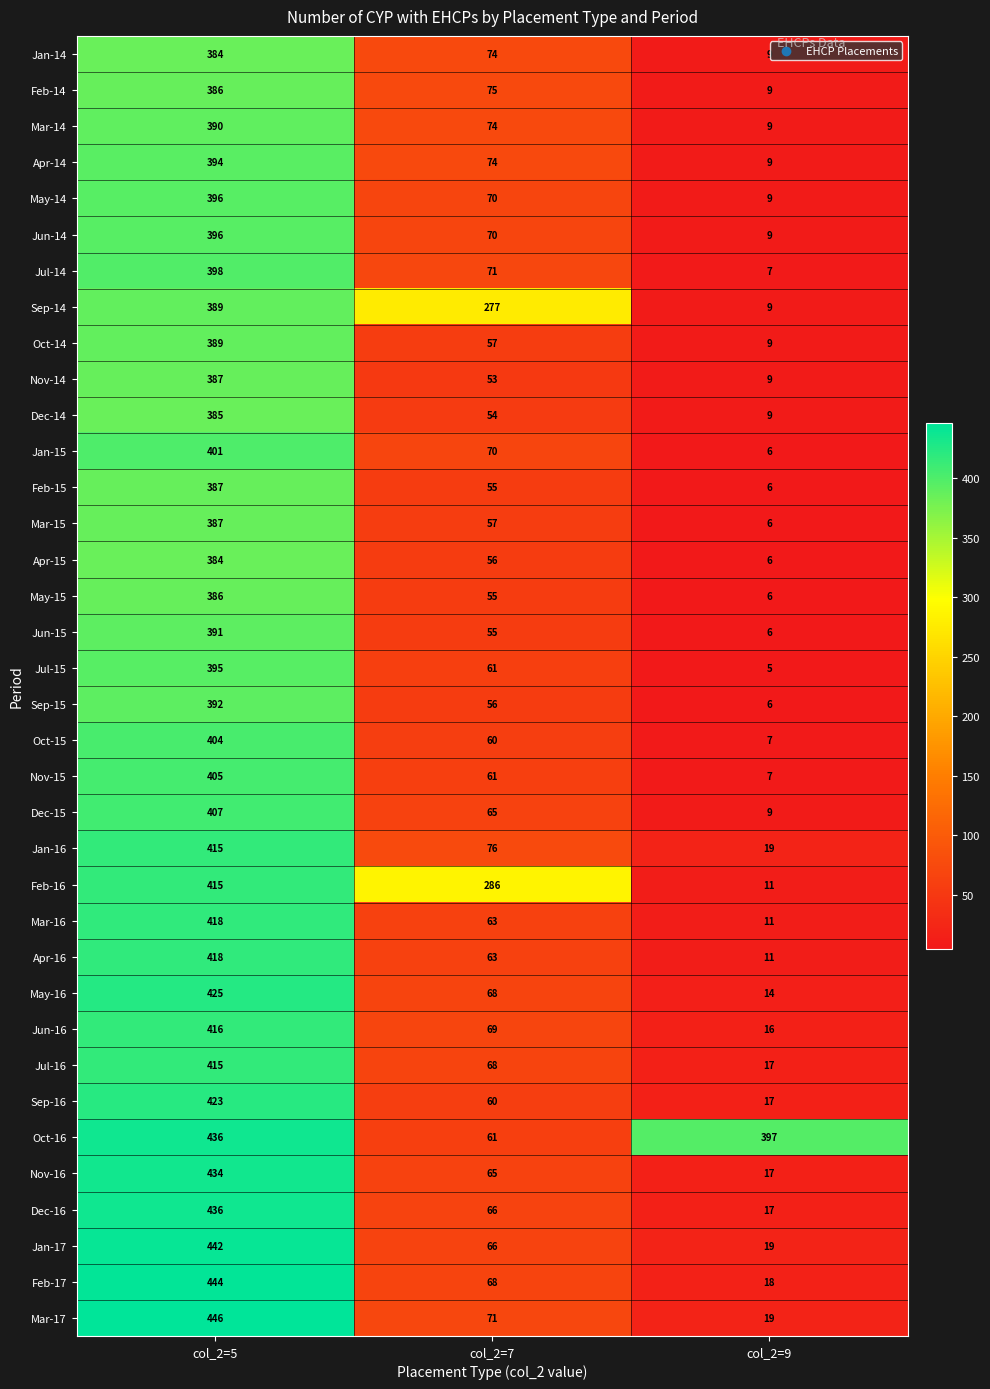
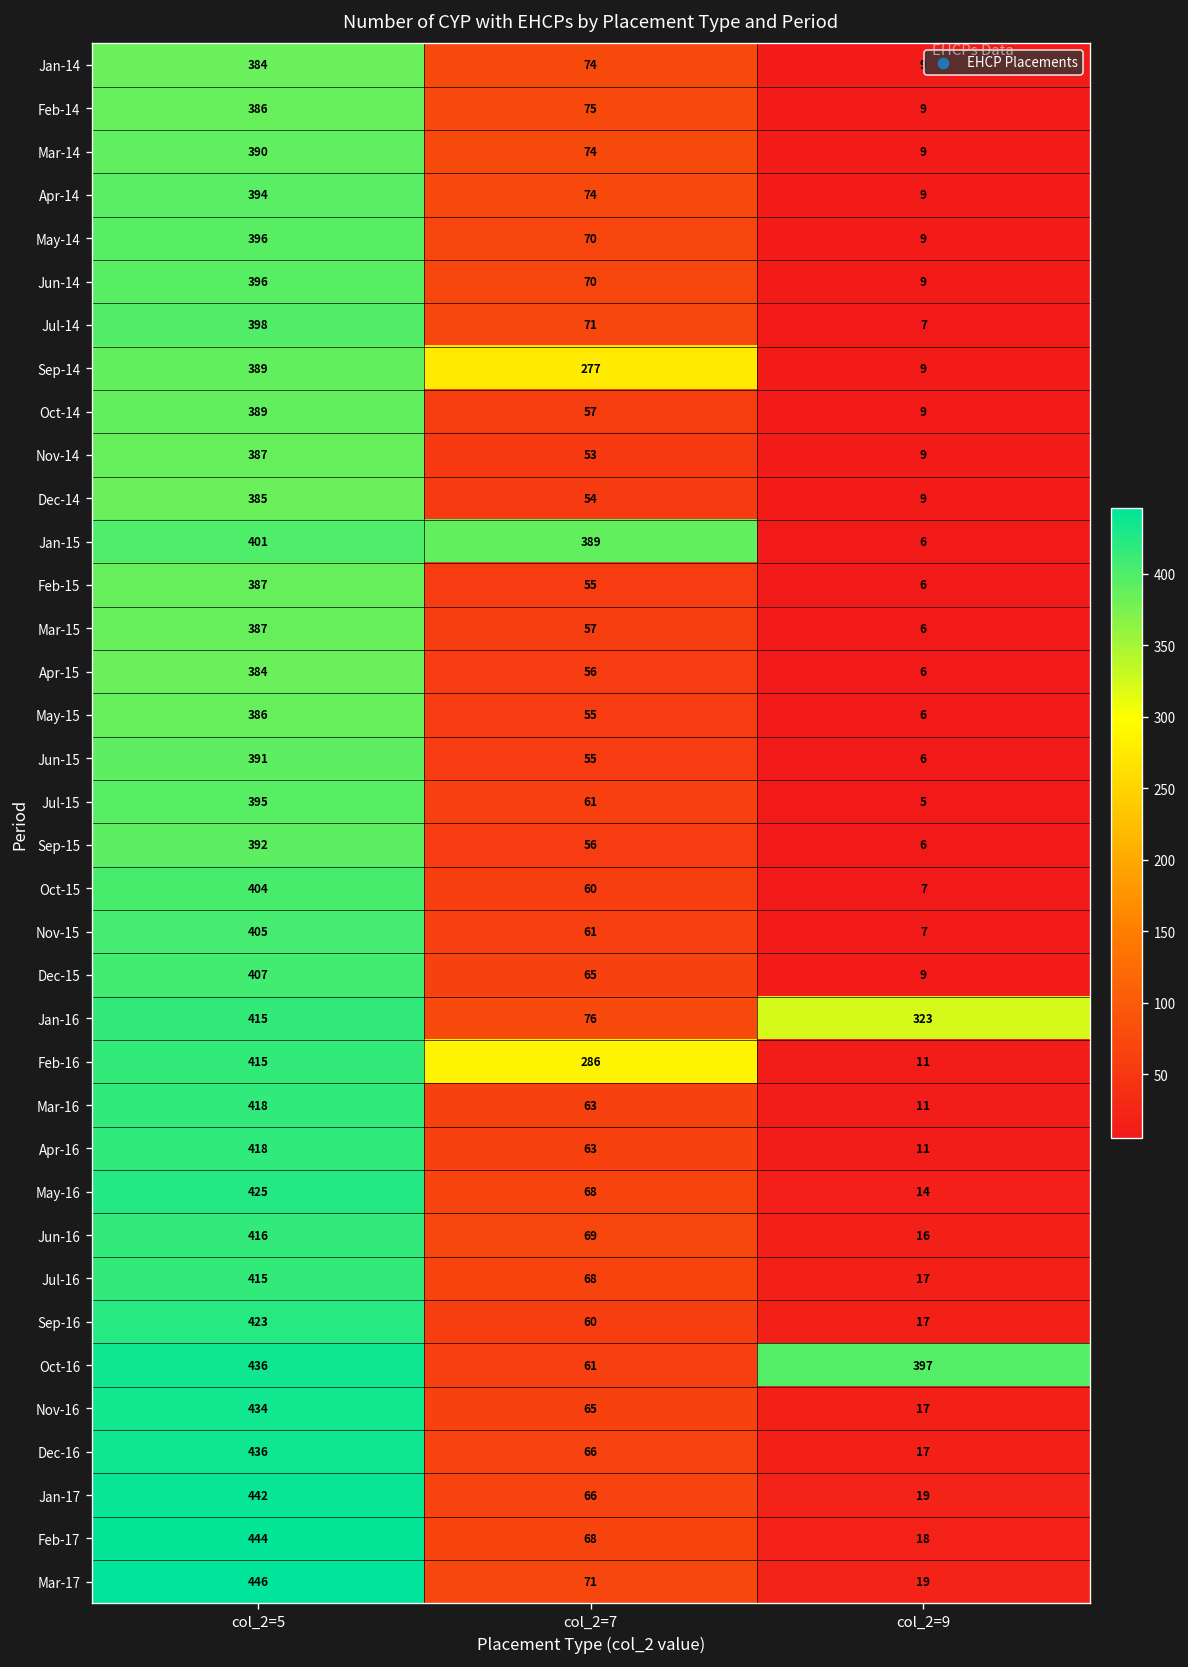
  {
    "Jan-14": {
      "col_2=5": 384,
      "col_2=7": 74
    },
    "Feb-14": {
      "col_2=5": 386,
      "col_2=7": 75,
      "col_2=9": 9
    },
    "Mar-14": {
      "col_2=5": 390,
      "col_2=7": 74,
      "col_2=9": 9
    },
    "Apr-14": {
      "col_2=5": 394,
      "col_2=7": 74,
      "col_2=9": 9
    },
    "May-14": {
      "col_2=5": 396,
      "col_2=7": 70,
      "col_2=9": 9
    },
    "Jun-14": {
      "col_2=5": 396,
      "col_2=7": 70,
      "col_2=9": 9
    },
    "Jul-14": {
      "col_2=5": 398,
      "col_2=7": 71,
      "col_2=9": 7
    },
    "Sep-14": {
      "col_2=5": 389,
      "col_2=7": 277,
      "col_2=9": 9
    },
    "Oct-14": {
      "col_2=5": 389,
      "col_2=7": 57,
      "col_2=9": 9
    },
    "Nov-14": {
      "col_2=5": 387,
      "col_2=7": 53,
      "col_2=9": 9
    },
    "Dec-14": {
      "col_2=5": 385,
      "col_2=7": 54,
      "col_2=9": 9
    },
    "Jan-15": {
      "col_2=5": 401,
-     "col_2=7": 70,
+     "col_2=7": 389,
      "col_2=9": 6
    },
    "Feb-15": {
      "col_2=5": 387,
      "col_2=7": 55,
      "col_2=9": 6
    },
    "Mar-15": {
      "col_2=5": 387,
      "col_2=7": 57,
      "col_2=9": 6
    },
    "Apr-15": {
      "col_2=5": 384,
      "col_2=7": 56,
      "col_2=9": 6
    },
    "May-15": {
      "col_2=5": 386,
      "col_2=7": 55,
      "col_2=9": 6
    },
    "Jun-15": {
      "col_2=5": 391,
      "col_2=7": 55,
      "col_2=9": 6
    },
    "Jul-15": {
      "col_2=5": 395,
      "col_2=7": 61,
      "col_2=9": 5
    },
    "Sep-15": {
      "col_2=5": 392,
      "col_2=7": 56,
      "col_2=9": 6
    },
    "Oct-15": {
      "col_2=5": 404,
      "col_2=7": 60,
      "col_2=9": 7
    },
    "Nov-15": {
      "col_2=5": 405,
      "col_2=7": 61,
      "col_2=9": 7
    },
    "Dec-15": {
      "col_2=5": 407,
      "col_2=7": 65,
      "col_2=9": 9
    },
    "Jan-16": {
      "col_2=5": 415,
      "col_2=7": 76,
-     "col_2=9": 19
+     "col_2=9": 323
    },
    "Feb-16": {
      "col_2=5": 415,
      "col_2=7": 286,
      "col_2=9": 11
    },
    "Mar-16": {
      "col_2=5": 418,
      "col_2=7": 63,
      "col_2=9": 11
    },
    "Apr-16": {
      "col_2=5": 418,
      "col_2=7": 63,
      "col_2=9": 11
    },
    "May-16": {
      "col_2=5": 425,
      "col_2=7": 68,
      "col_2=9": 14
    },
    "Jun-16": {
      "col_2=5": 416,
      "col_2=7": 69,
      "col_2=9": 16
    },
    "Jul-16": {
      "col_2=5": 415,
      "col_2=7": 68,
      "col_2=9": 17
    },
    "Sep-16": {
      "col_2=5": 423,
      "col_2=7": 60,
      "col_2=9": 17
    },
    "Oct-16": {
      "col_2=5": 436,
      "col_2=7": 61,
      "col_2=9": 397
    },
    "Nov-16": {
      "col_2=5": 434,
      "col_2=7": 65,
      "col_2=9": 17
    },
    "Dec-16": {
      "col_2=5": 436,
      "col_2=7": 66,
      "col_2=9": 17
    },
    "Jan-17": {
      "col_2=5": 442,
      "col_2=7": 66,
      "col_2=9": 19
    },
    "Feb-17": {
      "col_2=5": 444,
      "col_2=7": 68,
      "col_2=9": 18
    },
    "Mar-17": {
      "col_2=5": 446,
      "col_2=7": 71,
      "col_2=9": 19
    }
  }
